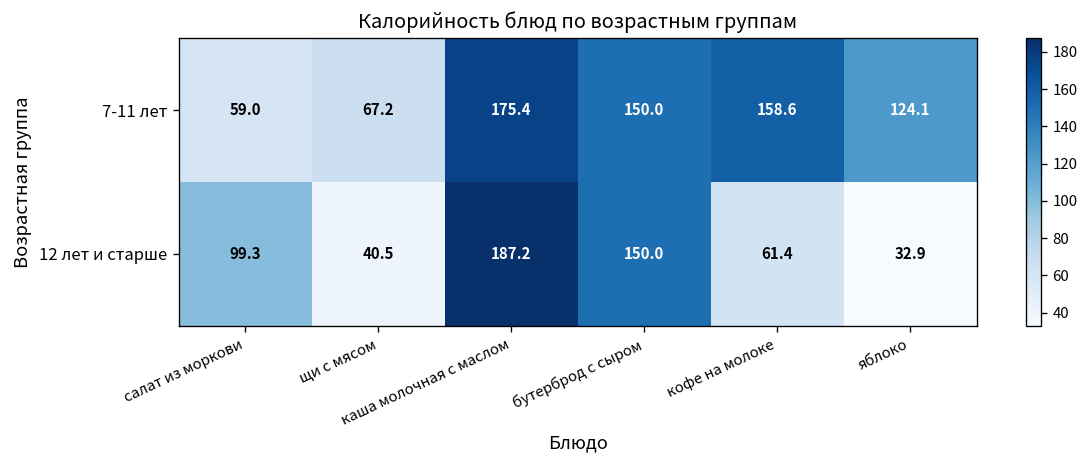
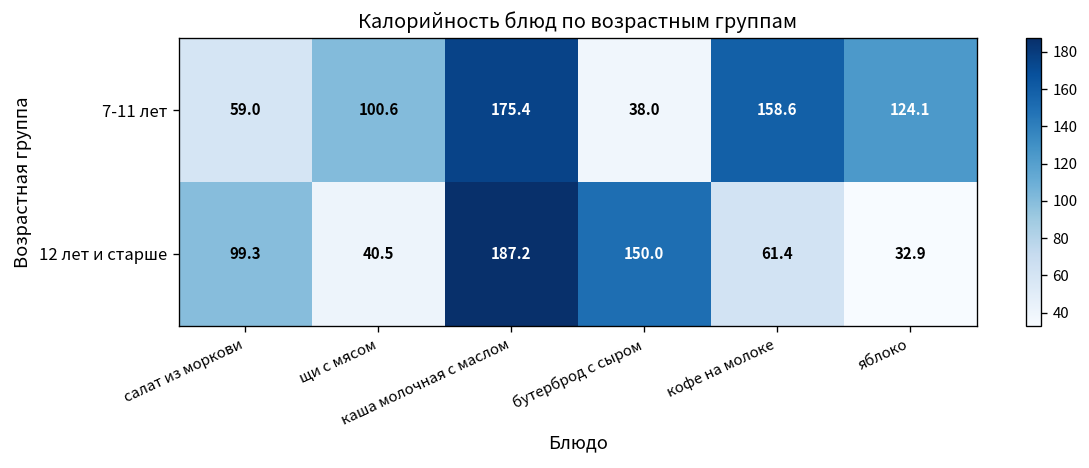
  {
    "7-11 лет": {
      "салат из моркови": 59.0,
-     "щи с мясом": 67.2,
+     "щи с мясом": 100.6,
      "каша молочная с маслом": 175.4,
-     "бутерброд с сыром": 150.0,
+     "бутерброд с сыром": 38.0,
      "кофе на молоке": 158.6,
      "яблоко": 124.1
    },
    "12 лет и старше": {
      "салат из моркови": 99.3,
      "щи с мясом": 40.5,
      "каша молочная с маслом": 187.2,
      "бутерброд с сыром": 150.0,
      "кофе на молоке": 61.4,
      "яблоко": 32.9
    }
  }
